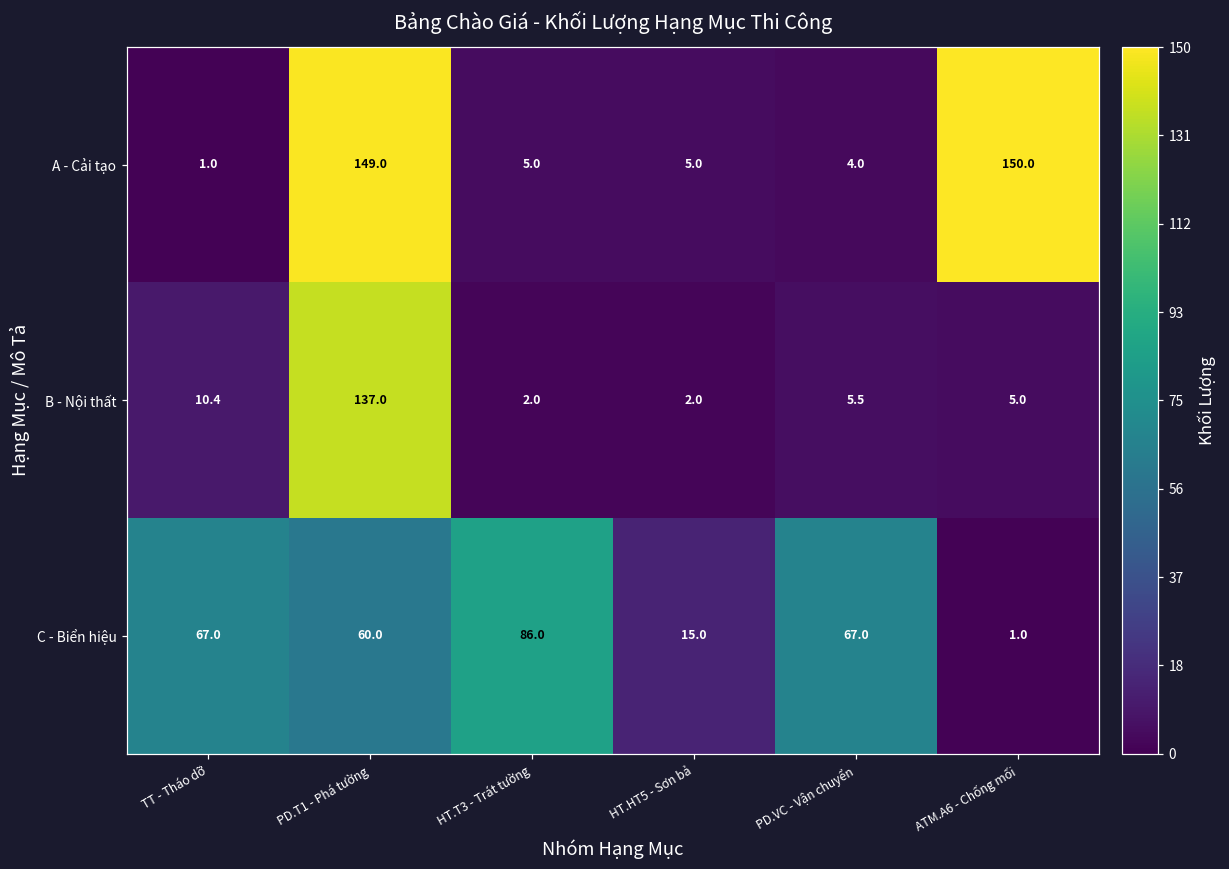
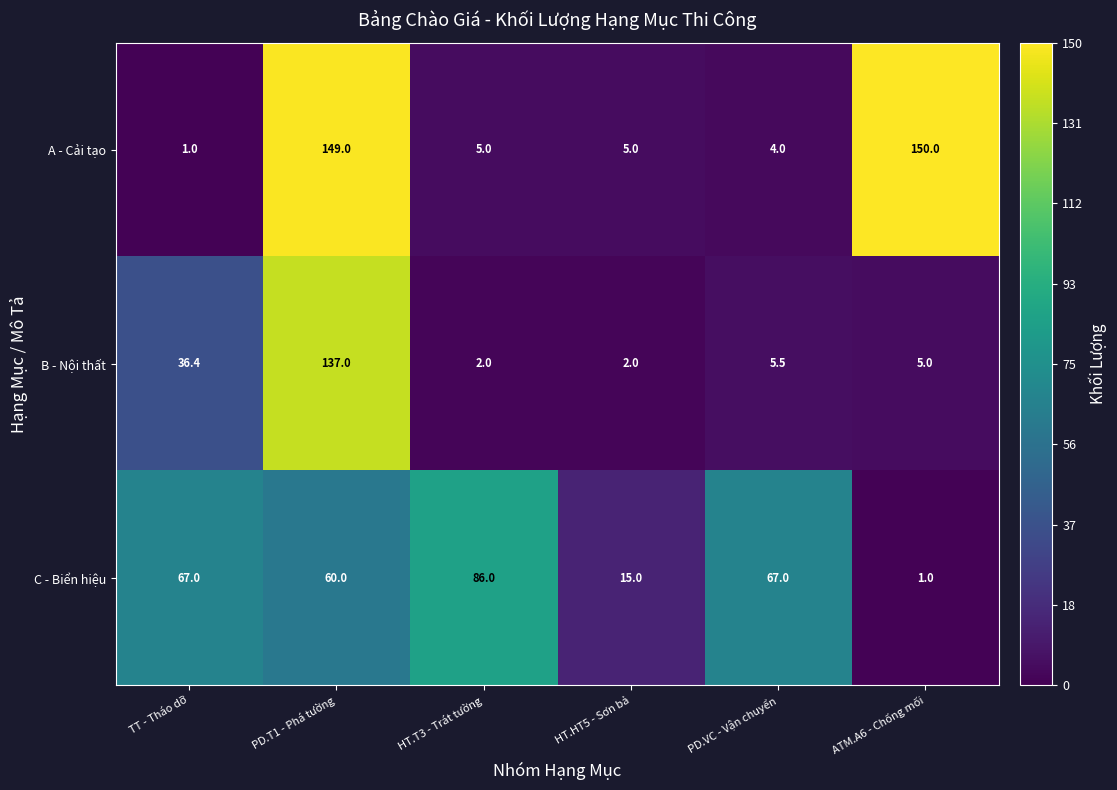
  {
    "A - Cải tạo": {
      "TT - Tháo dỡ": 1.0,
      "PD.T1 - Phá tường": 149.0,
      "HT.T3 - Trát tường": 5.0,
      "HT.HT5 - Sơn bả": 5.0,
      "PD.VC - Vận chuyển": 4.0,
      "ATM.A6 - Chống mối": 150.0
    },
    "B - Nội thất": {
-     "TT - Tháo dỡ": 10.4,
+     "TT - Tháo dỡ": 36.4,
      "PD.T1 - Phá tường": 137.0,
      "HT.T3 - Trát tường": 2.0,
      "HT.HT5 - Sơn bả": 2.0,
      "PD.VC - Vận chuyển": 5.5,
      "ATM.A6 - Chống mối": 5.0
    },
    "C - Biển hiệu": {
      "TT - Tháo dỡ": 67.0,
      "PD.T1 - Phá tường": 60.0,
      "HT.T3 - Trát tường": 86.0,
      "HT.HT5 - Sơn bả": 15.0,
      "PD.VC - Vận chuyển": 67.0,
      "ATM.A6 - Chống mối": 1.0
    }
  }
